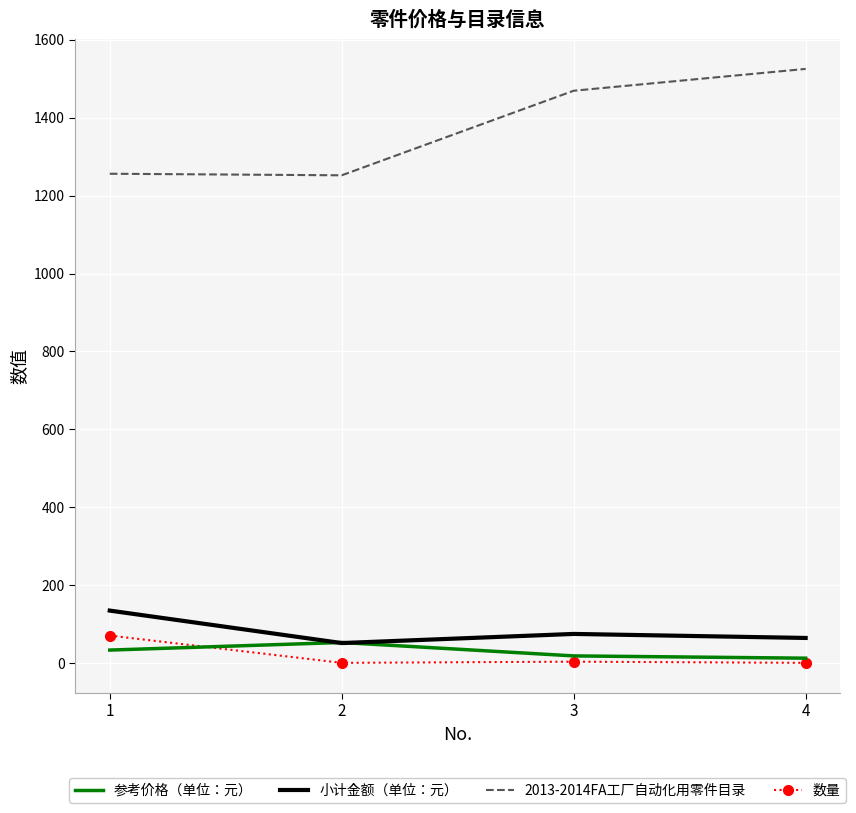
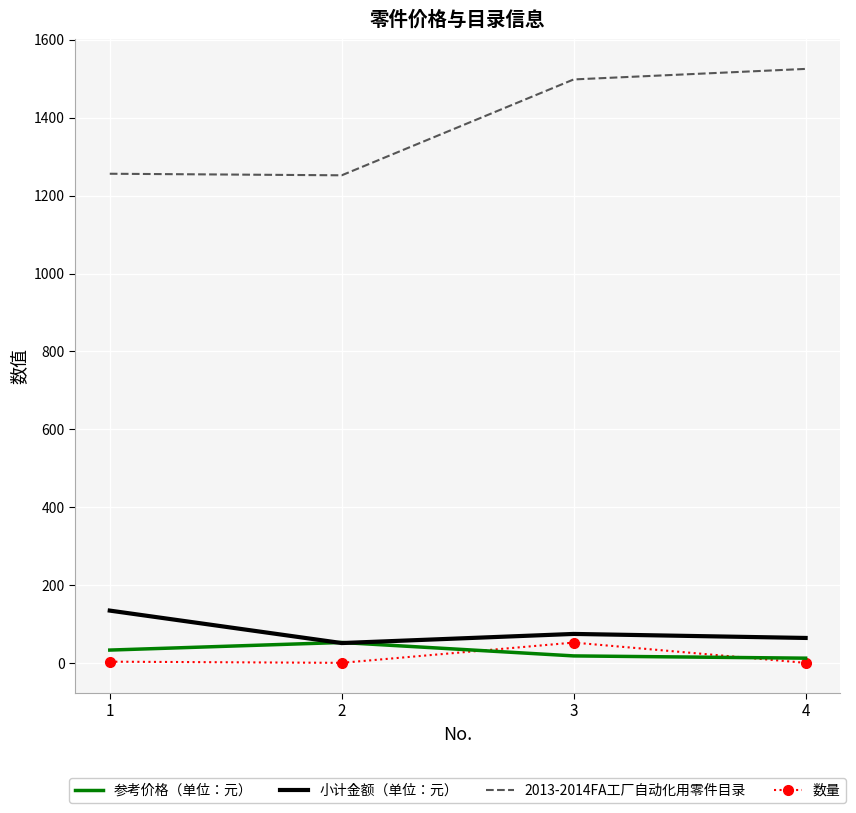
  {
    "参考价格（单位：元）": {
      "1": 30,
      "3": 20,
      "4": 10
    },
    "小计金额（单位：元）": {
      "1": 140,
      "3": 80,
      "4": 60
    },
    "2013-2014FA工厂自动化用零件目录": {
      "1": 1260,
      "2": 1250,
-     "3": 1470,
+     "3": 1500,
      "4": 1530
    },
    "数量": {
-     "1": 70,
+     "1": 0,
      "2": 0,
-     "3": 0,
+     "3": 50,
      "4": 0
    }
  }
